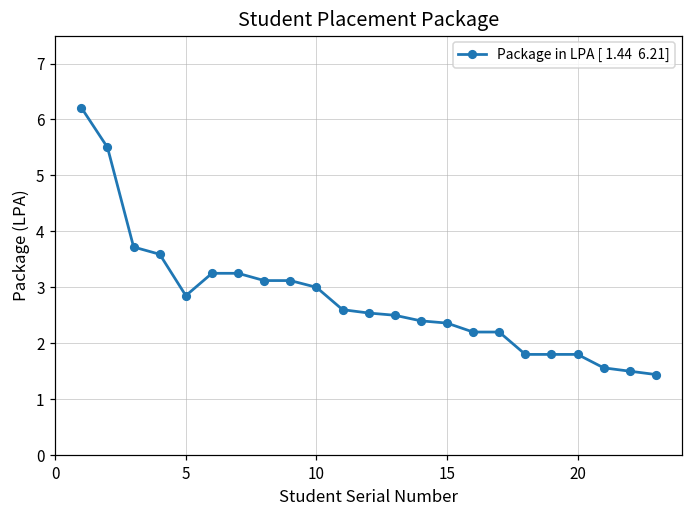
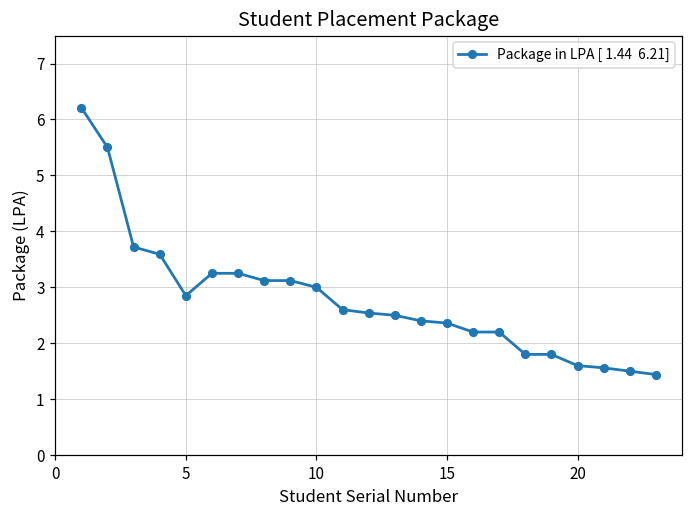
  {
    "5": 2.9,
    "10": 3.0,
    "15": 2.4,
-   "20": 1.8
+   "20": 1.6
  }
